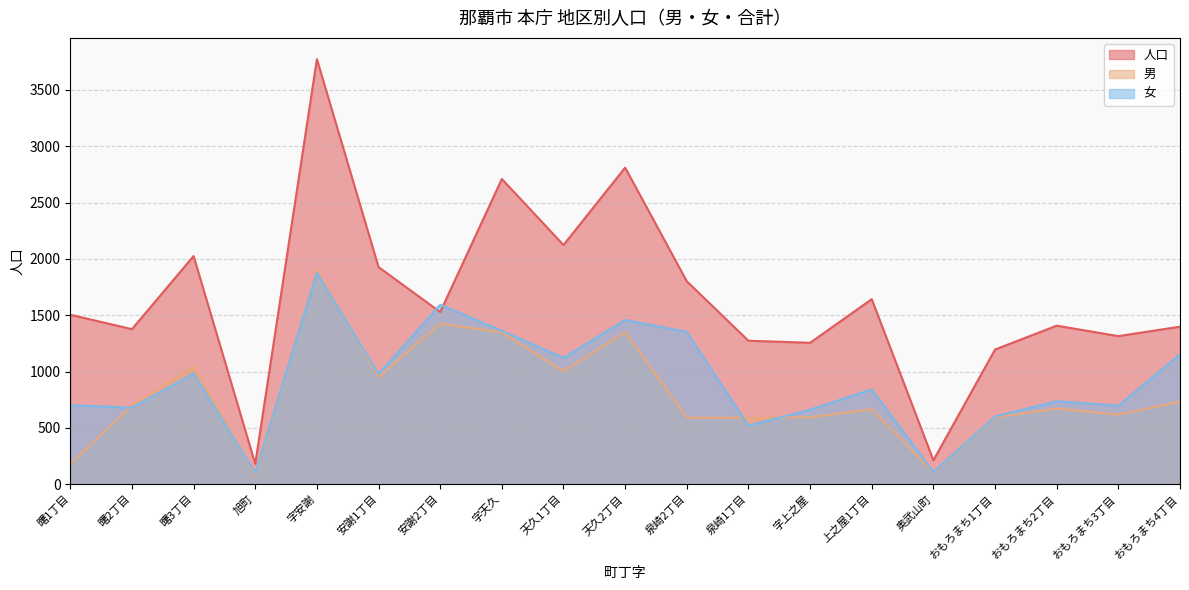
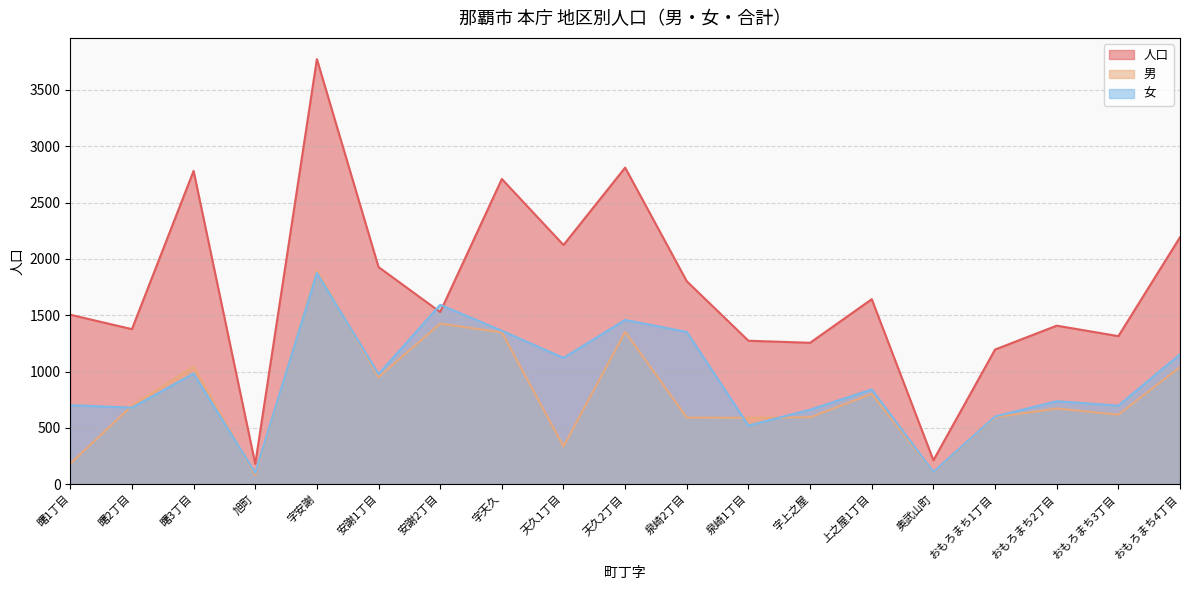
  {
    "人口": {
      "曙1丁目": 1500,
      "曙2丁目": 1380,
-     "曙3丁目": 2030,
+     "曙3丁目": 2780,
      "旭町": 180,
      "字安謝": 3770,
      "安謝1丁目": 1930,
      "安謝2丁目": 1530,
      "字天久": 2710,
      "天久1丁目": 2120,
      "天久2丁目": 2810,
      "泉崎2丁目": 1800,
      "泉崎1丁目": 1270,
      "字上之屋": 1260,
      "上之屋1丁目": 1640,
      "奥武山町": 210,
      "おもろまち1丁目": 1200,
      "おもろまち2丁目": 1410,
      "おもろまち3丁目": 1310,
-     "おもろまち4丁目": 1400
+     "おもろまち4丁目": 2190
    },
    "男": {
      "曙1丁目": 180,
      "曙3丁目": 1040,
      "字安謝": 1900,
      "安謝1丁目": 950,
      "安謝2丁目": 1430,
-     "天久1丁目": 1000,
+     "天久1丁目": 340,
      "天久2丁目": 1350,
      "泉崎2丁目": 590,
      "泉崎1丁目": 590,
      "字上之屋": 590,
-     "上之屋1丁目": 670,
+     "上之屋1丁目": 800,
      "おもろまち2丁目": 670,
      "おもろまち3丁目": 620,
-     "おもろまち4丁目": 730
+     "おもろまち4丁目": 1040
    },
    "女": {
      "曙1丁目": 700,
      "曙3丁目": 980,
      "字安謝": 1880,
      "安謝1丁目": 980,
      "安謝2丁目": 1590,
      "天久1丁目": 1120,
      "天久2丁目": 1460,
      "泉崎2丁目": 1350,
      "泉崎1丁目": 520,
      "字上之屋": 660,
      "上之屋1丁目": 840,
      "おもろまち2丁目": 740,
      "おもろまち3丁目": 700,
      "おもろまち4丁目": 1150
    }
  }
